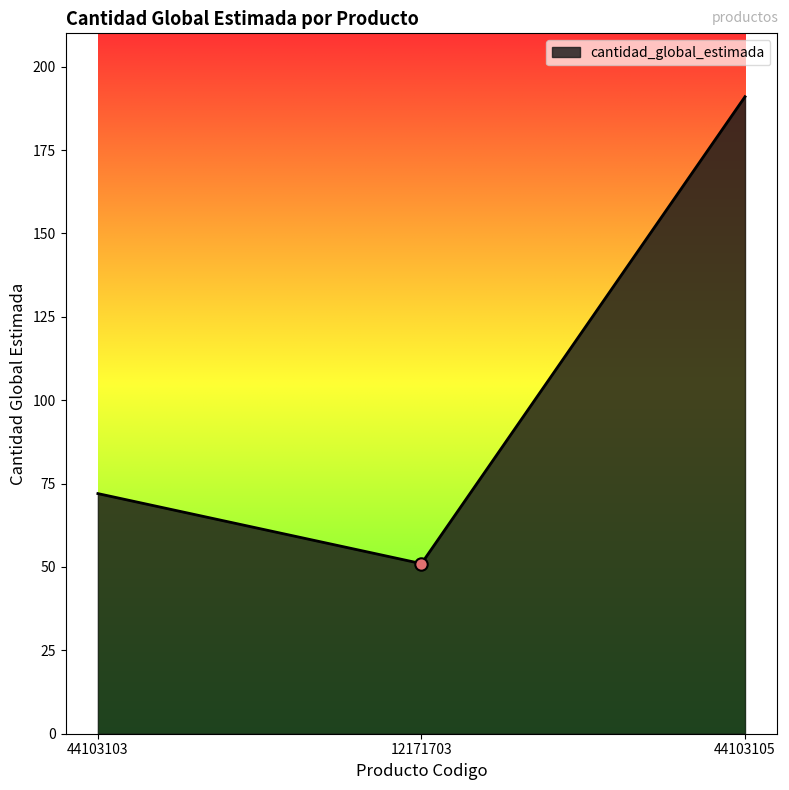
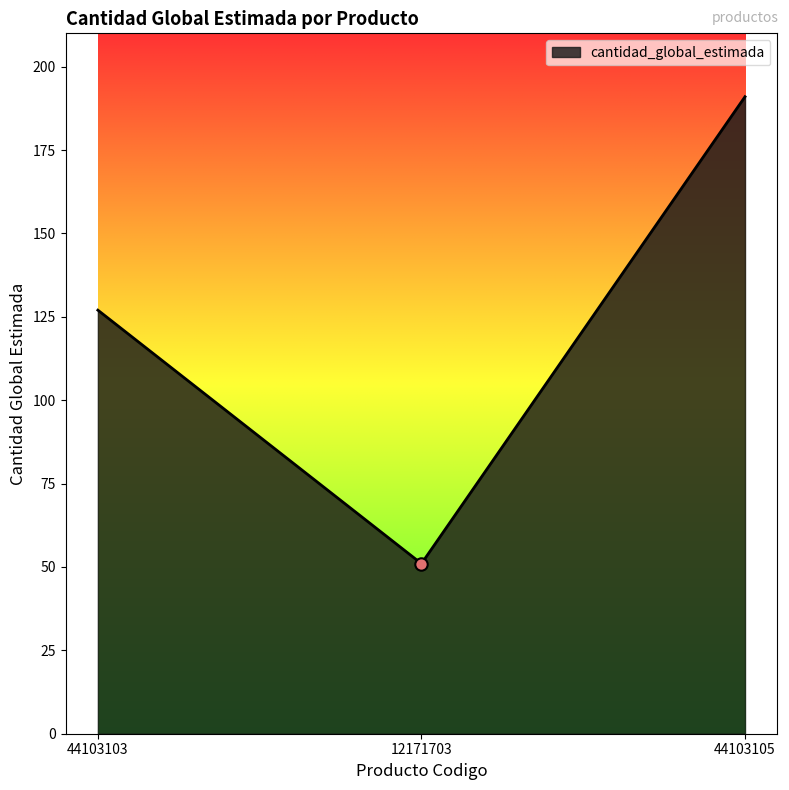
  {
    "cantidad_global_estimada": {
-     "44103103": 72,
+     "44103103": 127,
      "44103105": 191
    }
  }
